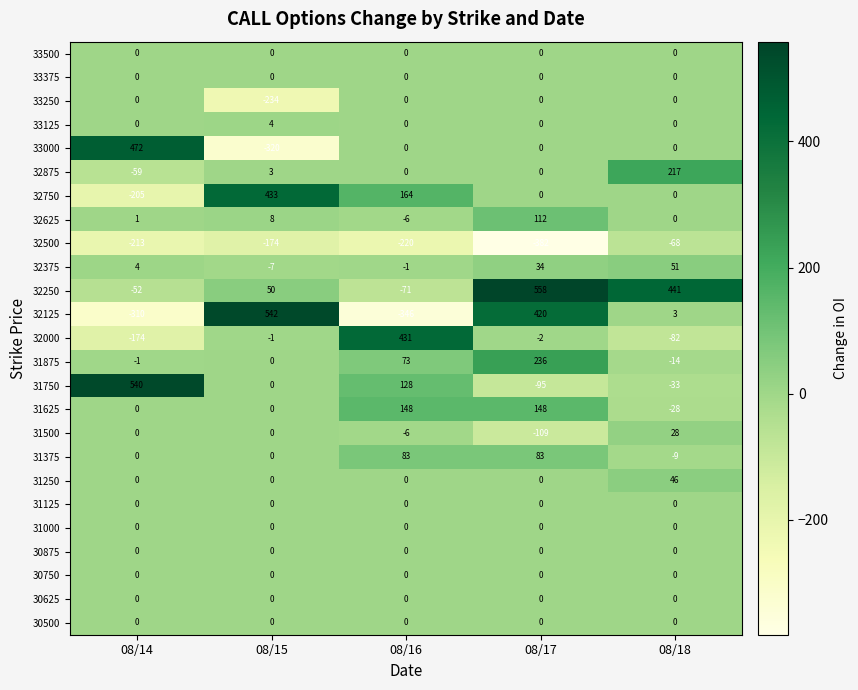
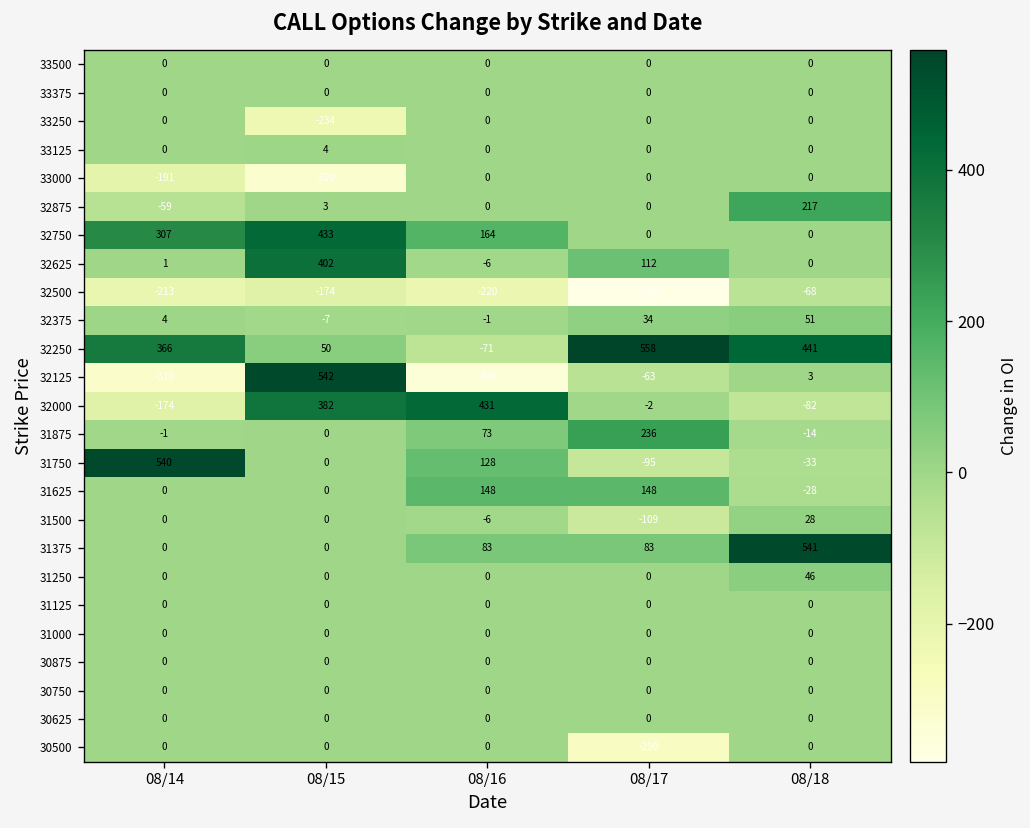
  {
    "33500": {
      "08/14": 0,
      "08/15": 0,
      "08/16": 0,
      "08/17": 0,
      "08/18": 0
    },
    "33375": {
      "08/14": 0,
      "08/15": 0,
      "08/16": 0,
      "08/17": 0,
      "08/18": 0
    },
    "33250": {
      "08/14": 0,
      "08/15": -234,
      "08/16": 0,
      "08/17": 0,
      "08/18": 0
    },
    "33125": {
      "08/14": 0,
      "08/15": 4,
      "08/16": 0,
      "08/17": 0,
      "08/18": 0
    },
    "33000": {
-     "08/14": 472,
+     "08/14": -191,
      "08/15": -320,
      "08/16": 0,
      "08/17": 0,
      "08/18": 0
    },
    "32875": {
      "08/14": -59,
      "08/15": 3,
      "08/16": 0,
      "08/17": 0,
      "08/18": 217
    },
    "32750": {
-     "08/14": -205,
+     "08/14": 307,
      "08/15": 433,
      "08/16": 164,
      "08/17": 0,
      "08/18": 0
    },
    "32625": {
      "08/14": 1,
-     "08/15": 8,
+     "08/15": 402,
      "08/16": -6,
      "08/17": 112,
      "08/18": 0
    },
    "32500": {
      "08/14": -213,
      "08/15": -174,
      "08/16": -220,
      "08/18": -68
    },
    "32375": {
      "08/14": 4,
      "08/15": -7,
      "08/16": -1,
      "08/17": 34,
      "08/18": 51
    },
    "32250": {
-     "08/14": -52,
+     "08/14": 366,
      "08/15": 50,
      "08/16": -71,
      "08/17": 558,
      "08/18": 441
    },
    "32125": {
      "08/14": -310,
      "08/15": 542,
-     "08/17": 420,
+     "08/17": -63,
      "08/18": 3
    },
    "32000": {
      "08/14": -174,
-     "08/15": -1,
+     "08/15": 382,
      "08/16": 431,
      "08/17": -2,
      "08/18": -82
    },
    "31875": {
      "08/14": -1,
      "08/15": 0,
      "08/16": 73,
      "08/17": 236,
      "08/18": -14
    },
    "31750": {
      "08/14": 540,
      "08/15": 0,
      "08/16": 128,
      "08/17": -95,
      "08/18": -33
    },
    "31625": {
      "08/14": 0,
      "08/15": 0,
      "08/16": 148,
      "08/17": 148,
      "08/18": -28
    },
    "31500": {
      "08/14": 0,
      "08/15": 0,
      "08/16": -6,
      "08/17": -109,
      "08/18": 28
    },
    "31375": {
      "08/14": 0,
      "08/15": 0,
      "08/16": 83,
      "08/17": 83,
-     "08/18": -9
+     "08/18": 541
    },
    "31250": {
      "08/14": 0,
      "08/15": 0,
      "08/16": 0,
      "08/17": 0,
      "08/18": 46
    },
    "31125": {
      "08/14": 0,
      "08/15": 0,
      "08/16": 0,
      "08/17": 0,
      "08/18": 0
    },
    "31000": {
      "08/14": 0,
      "08/15": 0,
      "08/16": 0,
      "08/17": 0,
      "08/18": 0
    },
    "30875": {
      "08/14": 0,
      "08/15": 0,
      "08/16": 0,
      "08/17": 0,
      "08/18": 0
    },
    "30750": {
      "08/14": 0,
      "08/15": 0,
      "08/16": 0,
      "08/17": 0,
      "08/18": 0
    },
    "30625": {
      "08/14": 0,
      "08/15": 0,
      "08/16": 0,
      "08/17": 0,
      "08/18": 0
    },
    "30500": {
      "08/14": 0,
      "08/15": 0,
      "08/16": 0,
-     "08/17": 0,
+     "08/17": -290,
      "08/18": 0
    }
  }
